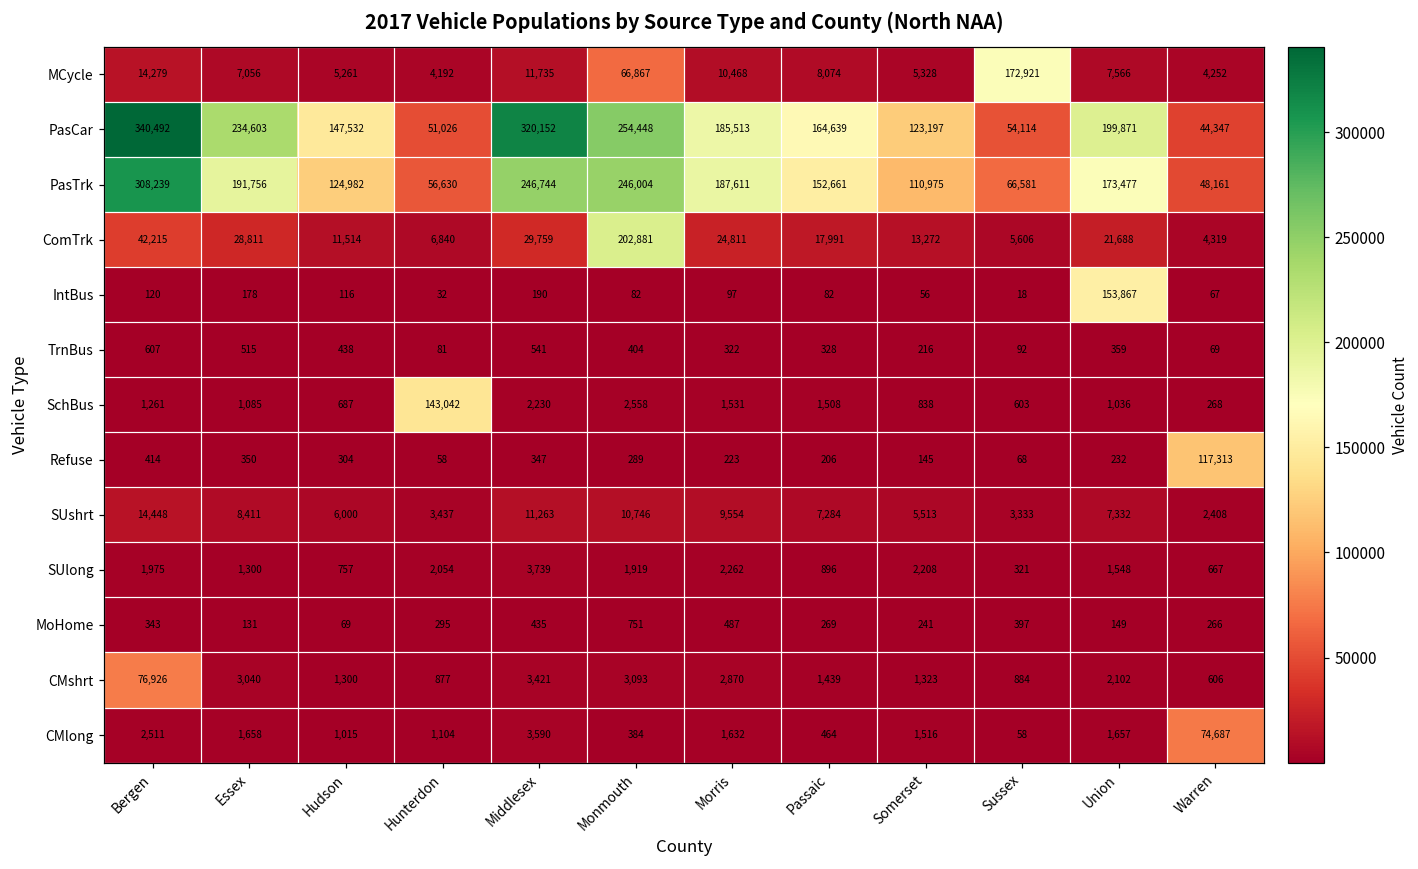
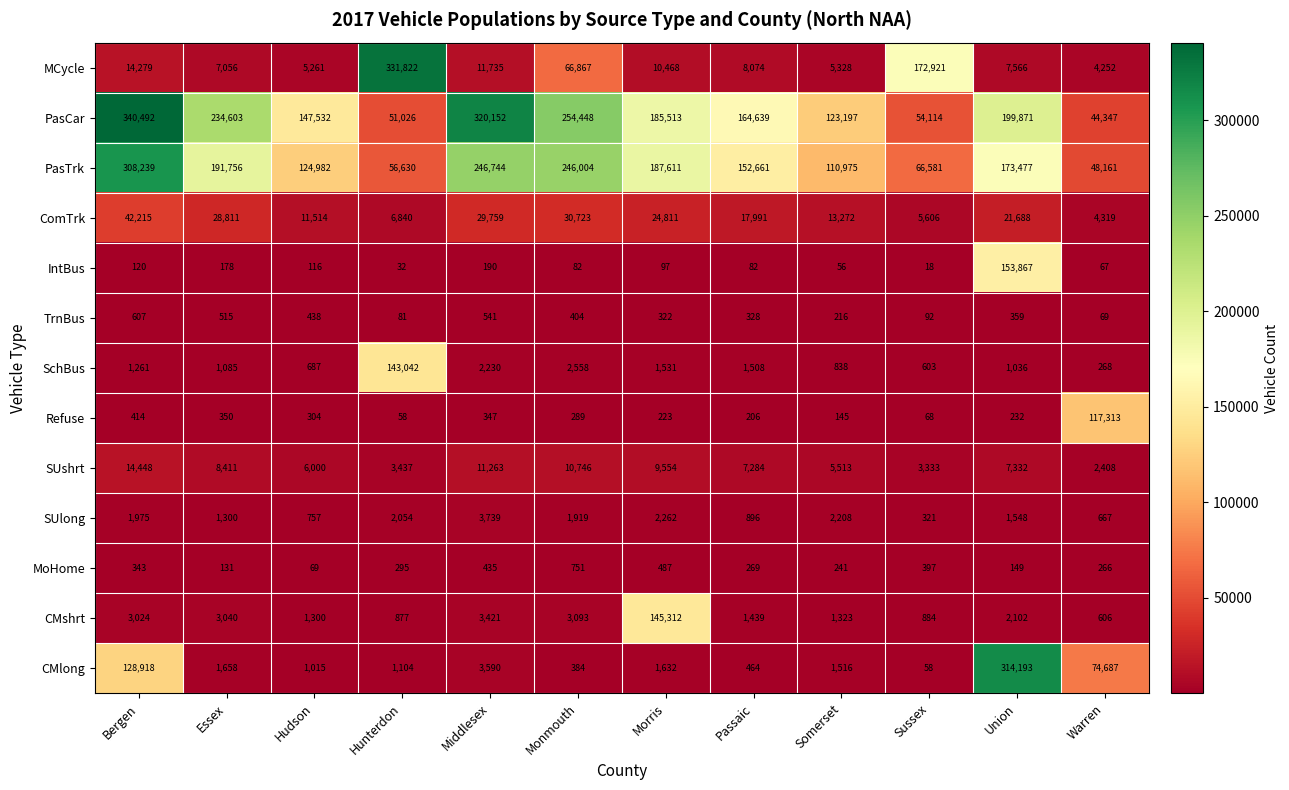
  {
    "MCycle": {
      "Bergen": "14,279",
      "Essex": "7,056",
      "Hudson": "5,261",
-     "Hunterdon": "4,192",
+     "Hunterdon": "331,822",
      "Middlesex": "11,735",
      "Monmouth": "66,867",
      "Morris": "10,468",
      "Passaic": "8,074",
      "Somerset": "5,328",
      "Sussex": "172,921",
      "Union": "7,566",
      "Warren": "4,252"
    },
    "PasCar": {
      "Bergen": "340,492",
      "Essex": "234,603",
      "Hudson": "147,532",
      "Hunterdon": "51,026",
      "Middlesex": "320,152",
      "Monmouth": "254,448",
      "Morris": "185,513",
      "Passaic": "164,639",
      "Somerset": "123,197",
      "Sussex": "54,114",
      "Union": "199,871",
      "Warren": "44,347"
    },
    "PasTrk": {
      "Bergen": "308,239",
      "Essex": "191,756",
      "Hudson": "124,982",
      "Hunterdon": "56,630",
      "Middlesex": "246,744",
      "Monmouth": "246,004",
      "Morris": "187,611",
      "Passaic": "152,661",
      "Somerset": "110,975",
      "Sussex": "66,581",
      "Union": "173,477",
      "Warren": "48,161"
    },
    "ComTrk": {
      "Bergen": "42,215",
      "Essex": "28,811",
      "Hudson": "11,514",
      "Hunterdon": "6,840",
      "Middlesex": "29,759",
-     "Monmouth": "202,881",
+     "Monmouth": "30,723",
      "Morris": "24,811",
      "Passaic": "17,991",
      "Somerset": "13,272",
      "Sussex": "5,606",
      "Union": "21,688",
      "Warren": "4,319"
    },
    "IntBus": {
      "Bergen": "120",
      "Essex": "178",
      "Hudson": "116",
      "Hunterdon": "32",
      "Middlesex": "190",
      "Monmouth": "82",
      "Morris": "97",
      "Passaic": "82",
      "Somerset": "56",
      "Sussex": "18",
      "Union": "153,867",
      "Warren": "67"
    },
    "TrnBus": {
      "Bergen": "607",
      "Essex": "515",
      "Hudson": "438",
      "Hunterdon": "81",
      "Middlesex": "541",
      "Monmouth": "404",
      "Morris": "322",
      "Passaic": "328",
      "Somerset": "216",
      "Sussex": "92",
      "Union": "359",
      "Warren": "69"
    },
    "SchBus": {
      "Bergen": "1,261",
      "Essex": "1,085",
      "Hudson": "687",
      "Hunterdon": "143,042",
      "Middlesex": "2,230",
      "Monmouth": "2,558",
      "Morris": "1,531",
      "Passaic": "1,508",
      "Somerset": "838",
      "Sussex": "603",
      "Union": "1,036",
      "Warren": "268"
    },
    "Refuse": {
      "Bergen": "414",
      "Essex": "350",
      "Hudson": "304",
      "Hunterdon": "58",
      "Middlesex": "347",
      "Monmouth": "289",
      "Morris": "223",
      "Passaic": "206",
      "Somerset": "145",
      "Sussex": "68",
      "Union": "232",
      "Warren": "117,313"
    },
    "SUshrt": {
      "Bergen": "14,448",
      "Essex": "8,411",
      "Hudson": "6,000",
      "Hunterdon": "3,437",
      "Middlesex": "11,263",
      "Monmouth": "10,746",
      "Morris": "9,554",
      "Passaic": "7,284",
      "Somerset": "5,513",
      "Sussex": "3,333",
      "Union": "7,332",
      "Warren": "2,408"
    },
    "SUlong": {
      "Bergen": "1,975",
      "Essex": "1,300",
      "Hudson": "757",
      "Hunterdon": "2,054",
      "Middlesex": "3,739",
      "Monmouth": "1,919",
      "Morris": "2,262",
      "Passaic": "896",
      "Somerset": "2,208",
      "Sussex": "321",
      "Union": "1,548",
      "Warren": "667"
    },
    "MoHome": {
      "Bergen": "343",
      "Essex": "131",
      "Hudson": "69",
      "Hunterdon": "295",
      "Middlesex": "435",
      "Monmouth": "751",
      "Morris": "487",
      "Passaic": "269",
      "Somerset": "241",
      "Sussex": "397",
      "Union": "149",
      "Warren": "266"
    },
    "CMshrt": {
-     "Bergen": "76,926",
+     "Bergen": "3,024",
      "Essex": "3,040",
      "Hudson": "1,300",
      "Hunterdon": "877",
      "Middlesex": "3,421",
      "Monmouth": "3,093",
-     "Morris": "2,870",
+     "Morris": "145,312",
      "Passaic": "1,439",
      "Somerset": "1,323",
      "Sussex": "884",
      "Union": "2,102",
      "Warren": "606"
    },
    "CMlong": {
-     "Bergen": "2,511",
+     "Bergen": "128,918",
      "Essex": "1,658",
      "Hudson": "1,015",
      "Hunterdon": "1,104",
      "Middlesex": "3,590",
      "Monmouth": "384",
      "Morris": "1,632",
      "Passaic": "464",
      "Somerset": "1,516",
      "Sussex": "58",
-     "Union": "1,657",
+     "Union": "314,193",
      "Warren": "74,687"
    }
  }
